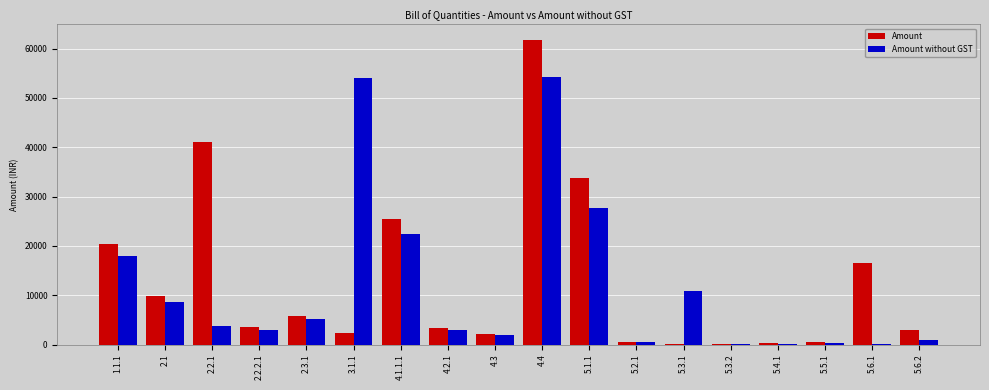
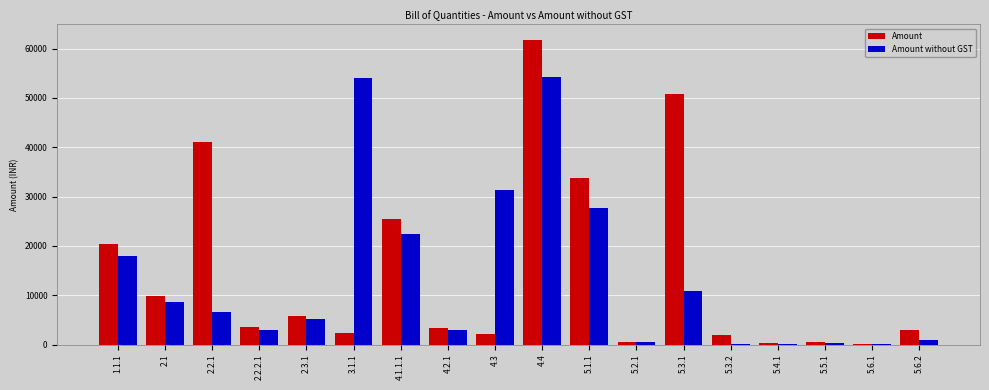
  {
    "Amount": {
      "1.1.1": 20000,
      "2.1": 10000,
      "2.2.1": 41000,
      "2.2.2.1": 3000,
      "2.3.1": 6000,
      "3.1.1": 2000,
      "4.1.1.1": 26000,
      "4.2.1": 3000,
      "4.3": 2000,
      "4.4": 62000,
      "5.1.1": 34000,
      "5.2.1": 1000,
-     "5.3.1": 0,
-     "5.3.2": 0,
-     "5.6.1": 16000,
+     "5.3.1": 51000,
+     "5.3.2": 2000,
+     "5.6.1": 0,
      "5.6.2": 3000
    },
    "Amount without GST": {
      "1.1.1": 18000,
      "2.1": 9000,
-     "2.2.1": 4000,
+     "2.2.1": 7000,
      "2.2.2.1": 3000,
      "2.3.1": 5000,
      "3.1.1": 54000,
      "4.1.1.1": 22000,
      "4.2.1": 3000,
-     "4.3": 2000,
+     "4.3": 31000,
      "4.4": 54000,
      "5.1.1": 28000,
      "5.3.1": 11000,
      "5.6.2": 1000
    }
  }
